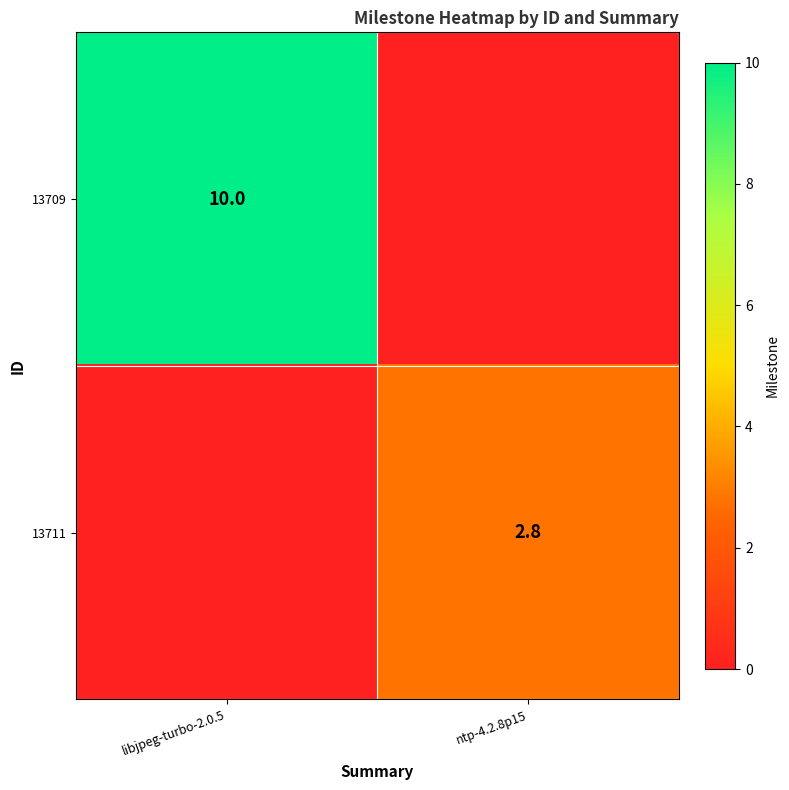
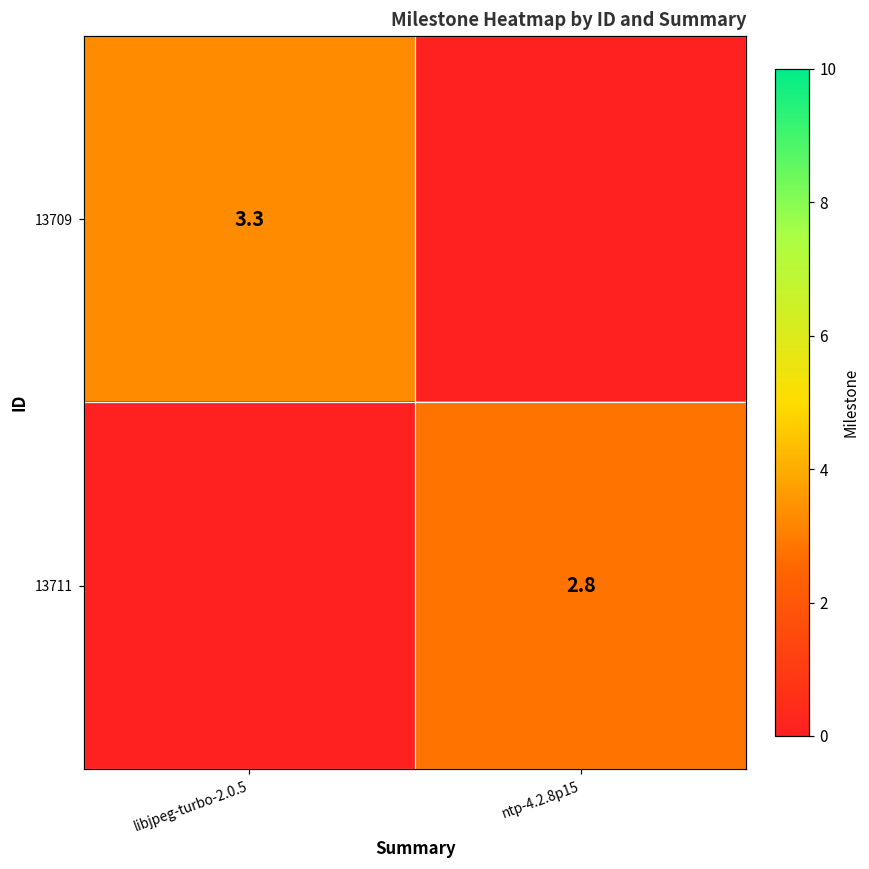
  {
    "13709": {
-     "libjpeg-turbo-2.0.5": 10.0
+     "libjpeg-turbo-2.0.5": 3.3
    },
    "13711": {
      "ntp-4.2.8p15": 2.8
    }
  }
